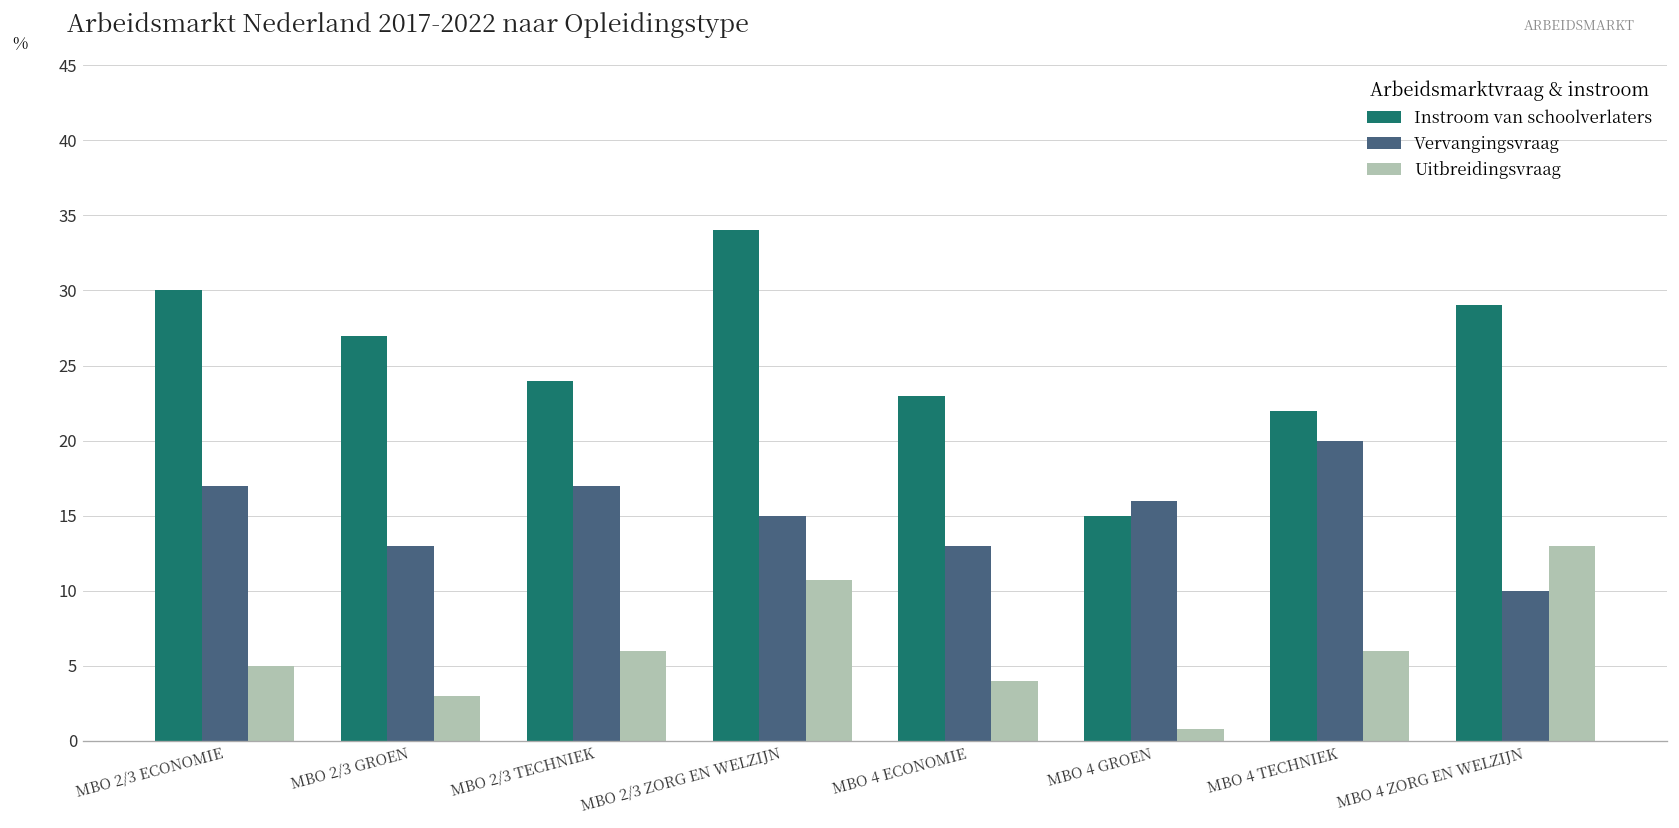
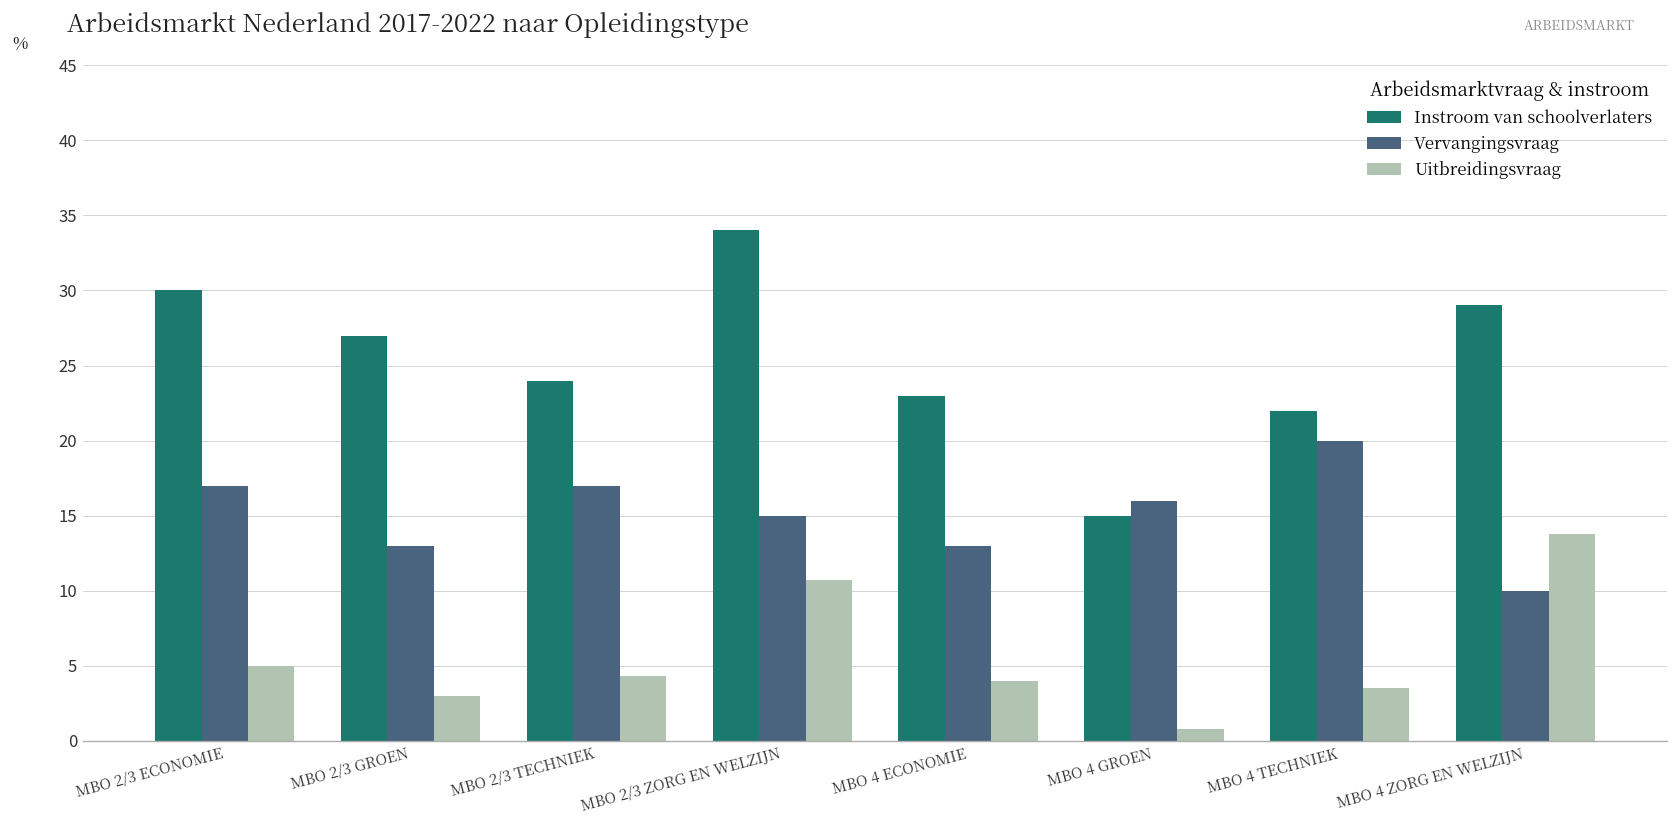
  {
    "Uitbreidingsvraag": {
      "MBO 2/3 ECONOMIE": 5.0,
      "MBO 2/3 GROEN": 3.0,
-     "MBO 2/3 TECHNIEK": 6.0,
+     "MBO 2/3 TECHNIEK": 4.3,
      "MBO 2/3 ZORG EN WELZIJN": 10.7,
      "MBO 4 ECONOMIE": 4.0,
      "MBO 4 GROEN": 0.8,
-     "MBO 4 TECHNIEK": 6.0,
-     "MBO 4 ZORG EN WELZIJN": 13.0
+     "MBO 4 TECHNIEK": 3.5,
+     "MBO 4 ZORG EN WELZIJN": 13.8
    }
  }
